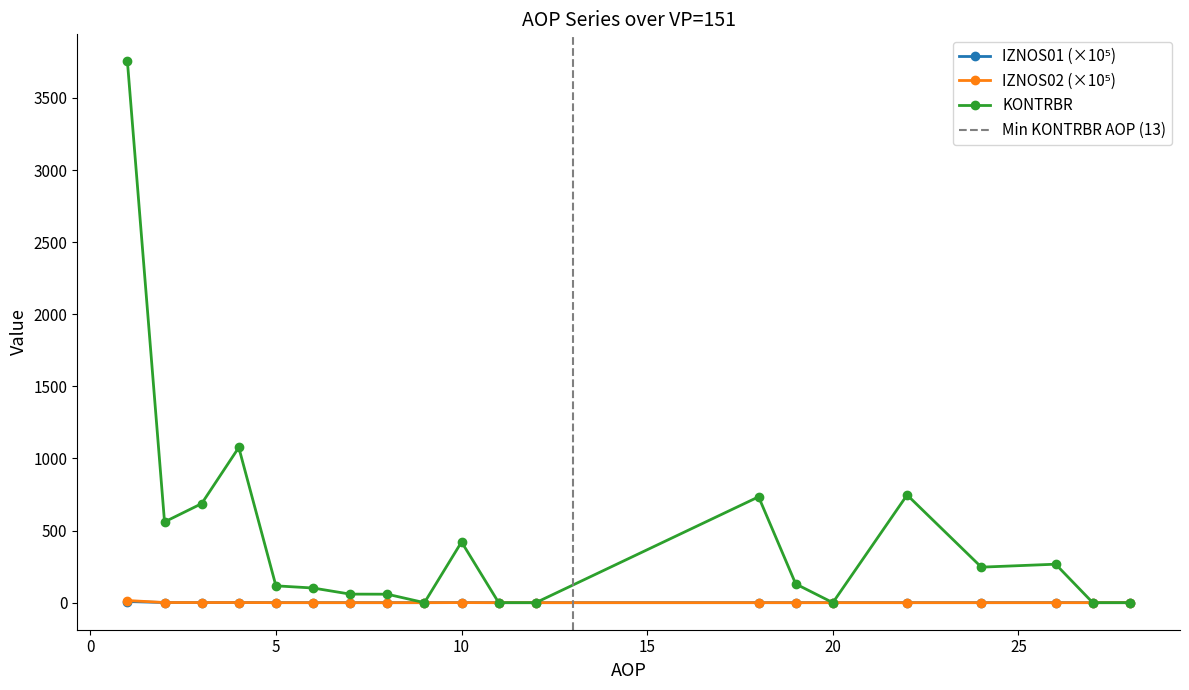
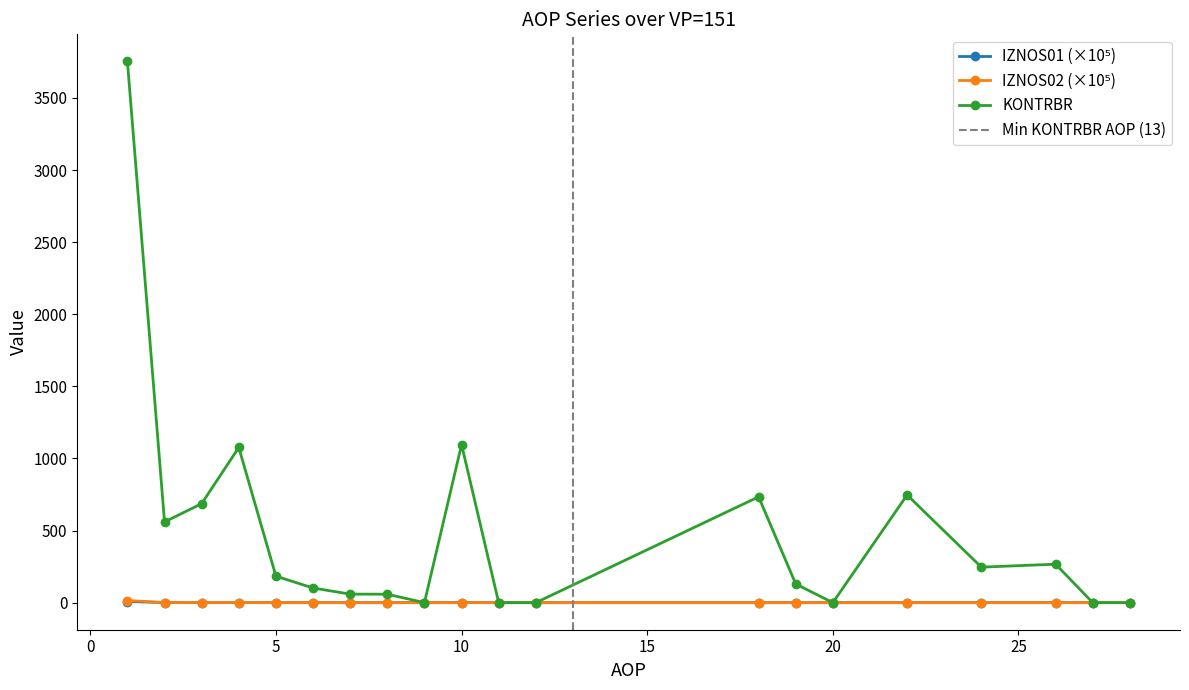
  {
    "KONTRBR": {
-     "5": 120,
-     "10": 420
+     "5": 180,
+     "10": 1100
    }
  }
